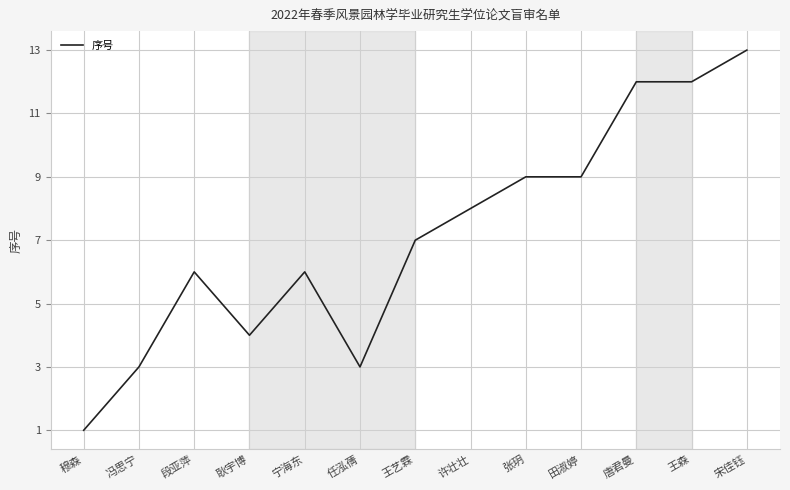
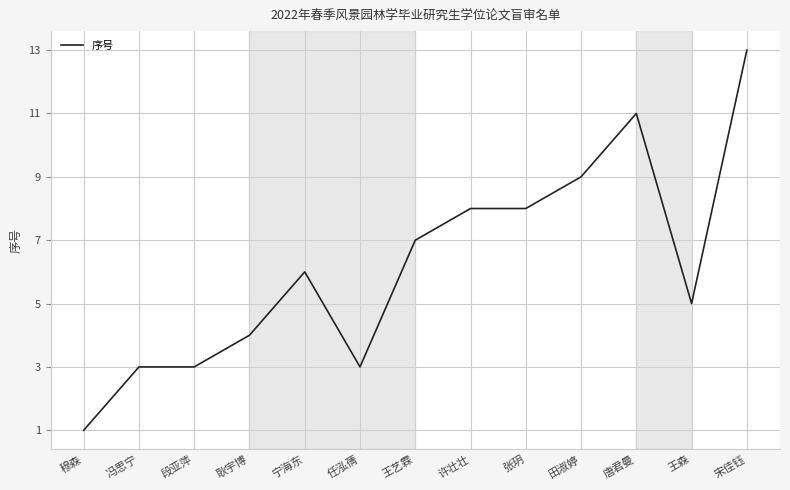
  {
    "穆森": 1,
    "冯思宁": 3,
-   "段亚萍": 6,
+   "段亚萍": 3,
    "耿宇博": 4,
    "宁海东": 6,
    "任泓蒨": 3,
    "王艺霖": 7,
    "许壮壮": 8,
-   "张玥": 9,
+   "张玥": 8,
    "田淑婷": 9,
-   "唐君曼": 12,
-   "王森": 12,
+   "唐君曼": 11,
+   "王森": 5,
    "宋佳钰": 13
  }
